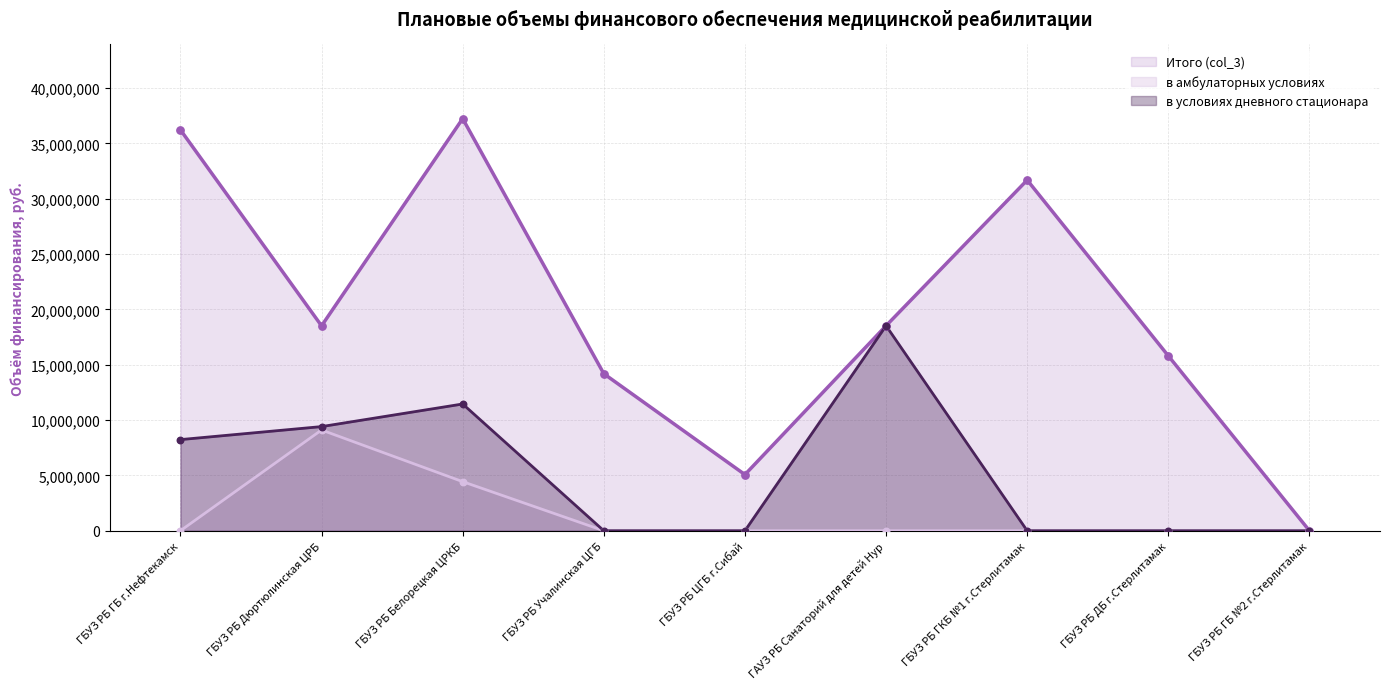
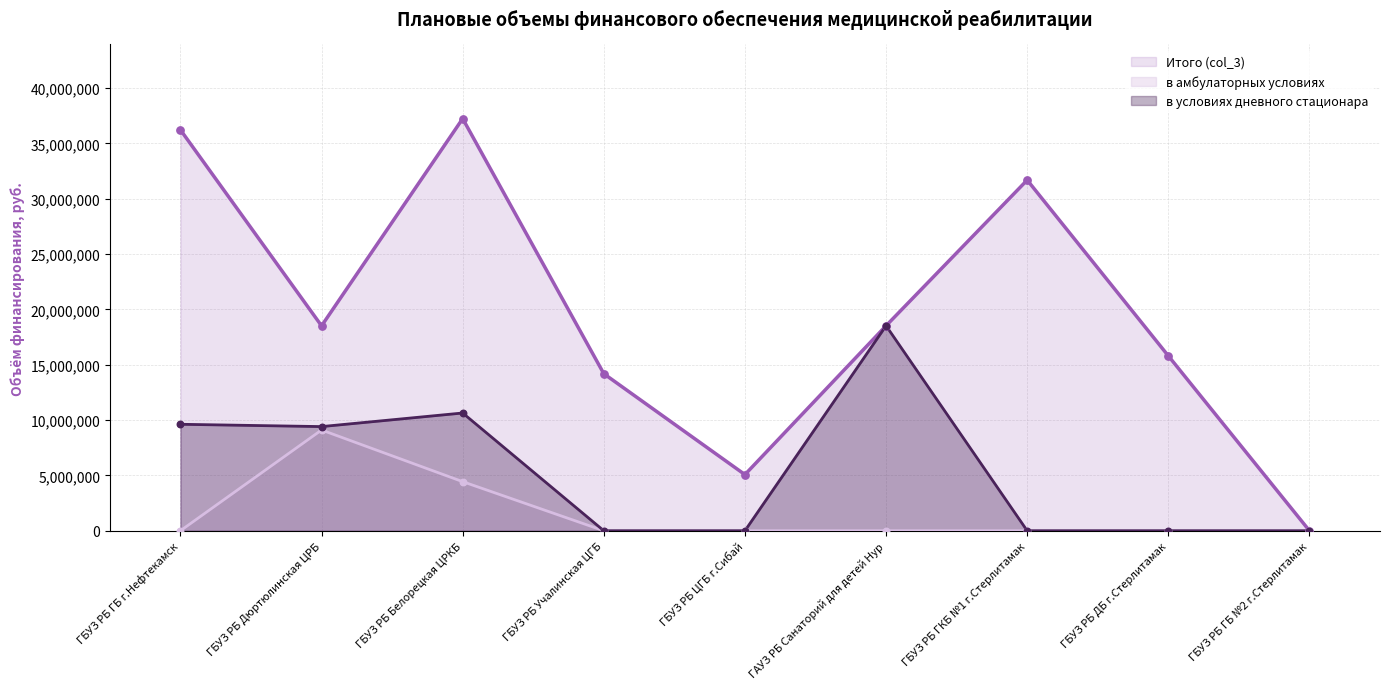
  {
    "в условиях дневного стационара": {
-     "ГБУЗ РБ ГБ г.Нефтекамск": "8,200,000",
+     "ГБУЗ РБ ГБ г.Нефтекамск": "9,600,000",
      "ГБУЗ РБ Дюртюлинская ЦРБ": "9,400,000",
-     "ГБУЗ РБ Белорецкая ЦРКБ": "11,500,000"
+     "ГБУЗ РБ Белорецкая ЦРКБ": "10,600,000"
    }
  }
